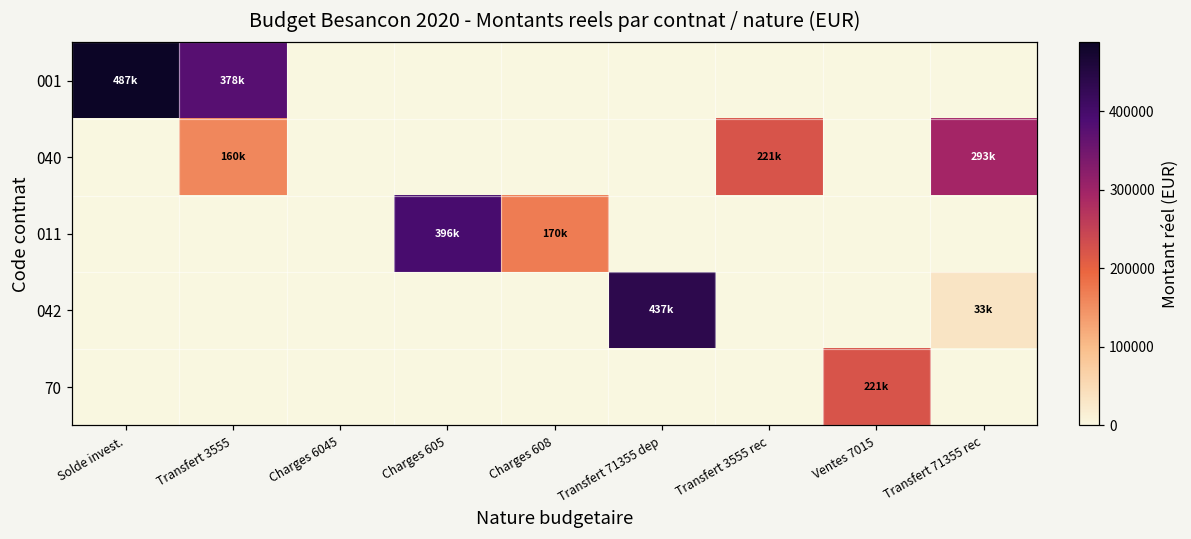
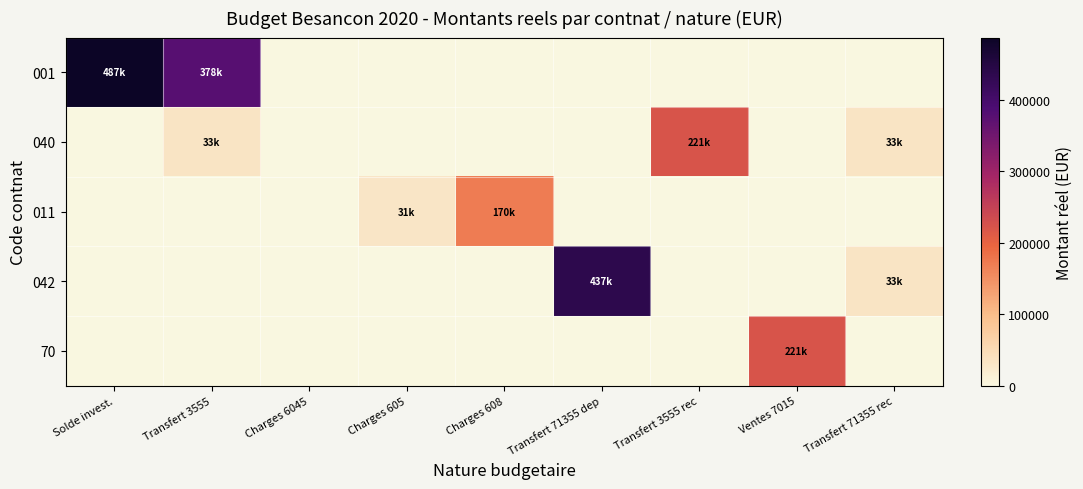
  {
    "001": {
      "Solde invest.": "487k",
      "Transfert 3555": "378k"
    },
    "040": {
-     "Transfert 3555": "160k",
+     "Transfert 3555": "33k",
      "Transfert 3555 rec": "221k",
-     "Transfert 71355 rec": "293k"
+     "Transfert 71355 rec": "33k"
    },
    "011": {
-     "Charges 605": "396k",
+     "Charges 605": "31k",
      "Charges 608": "170k"
    },
    "042": {
      "Transfert 71355 dep": "437k",
      "Transfert 71355 rec": "33k"
    },
    "70": {
      "Ventes 7015": "221k"
    }
  }
